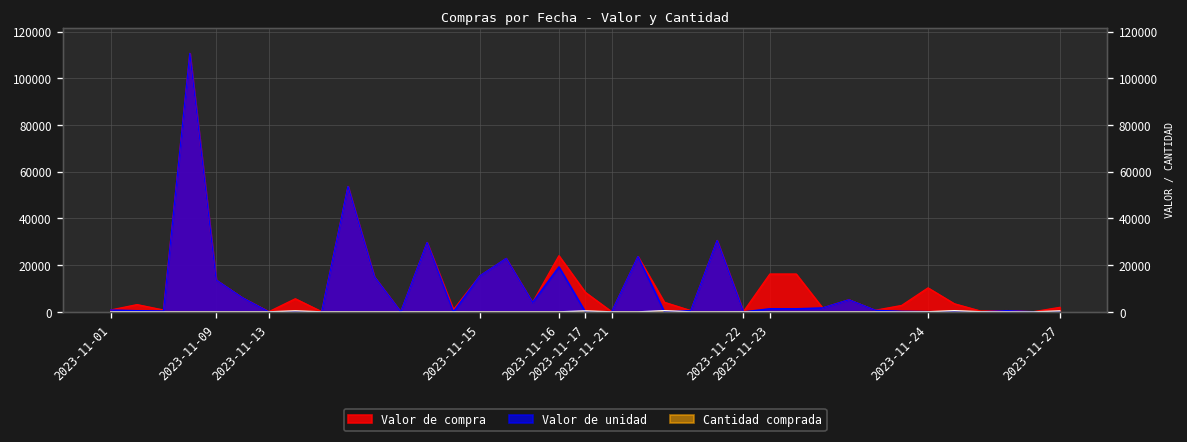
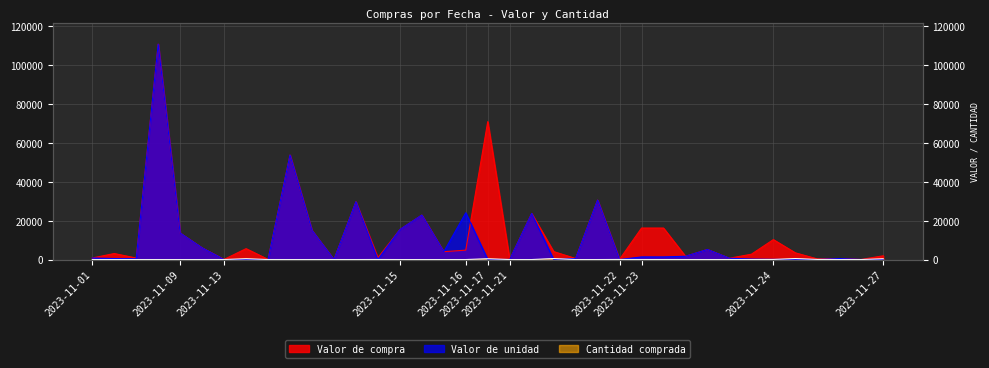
  {
    "Valor de compra": {
-     "2023-11-16": 24000,
-     "2023-11-17": 8000,
+     "2023-11-16": 5000,
+     "2023-11-17": 71000,
      "2023-11-27": 2000
    },
    "Valor de unidad": {
-     "2023-11-16": 19000
+     "2023-11-16": 24000
    },
    "Cantidad comprada": {
      "2023-11-16": 0
    }
  }
